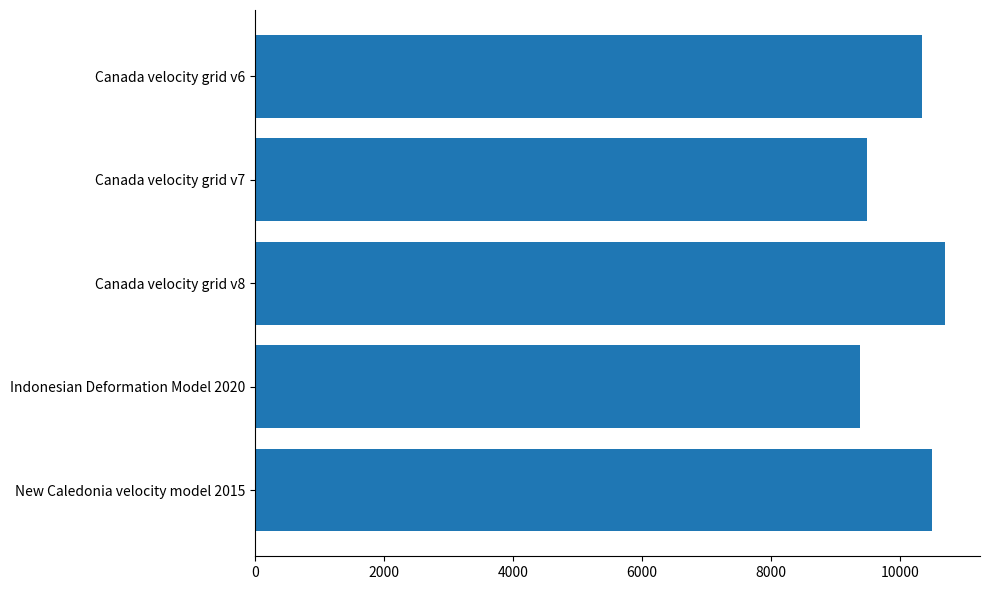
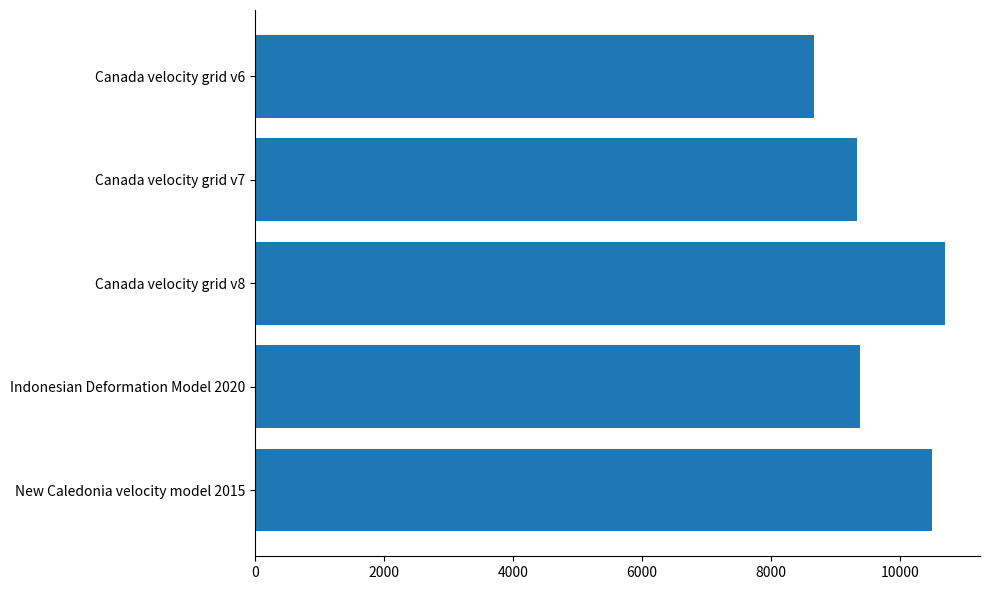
  {
-   "Canada velocity grid v6": 10300,
-   "Canada velocity grid v7": 9500,
+   "Canada velocity grid v6": 8700,
+   "Canada velocity grid v7": 9300,
    "Canada velocity grid v8": 10700,
    "Indonesian Deformation Model 2020": 9400,
    "New Caledonia velocity model 2015": 10500
  }
